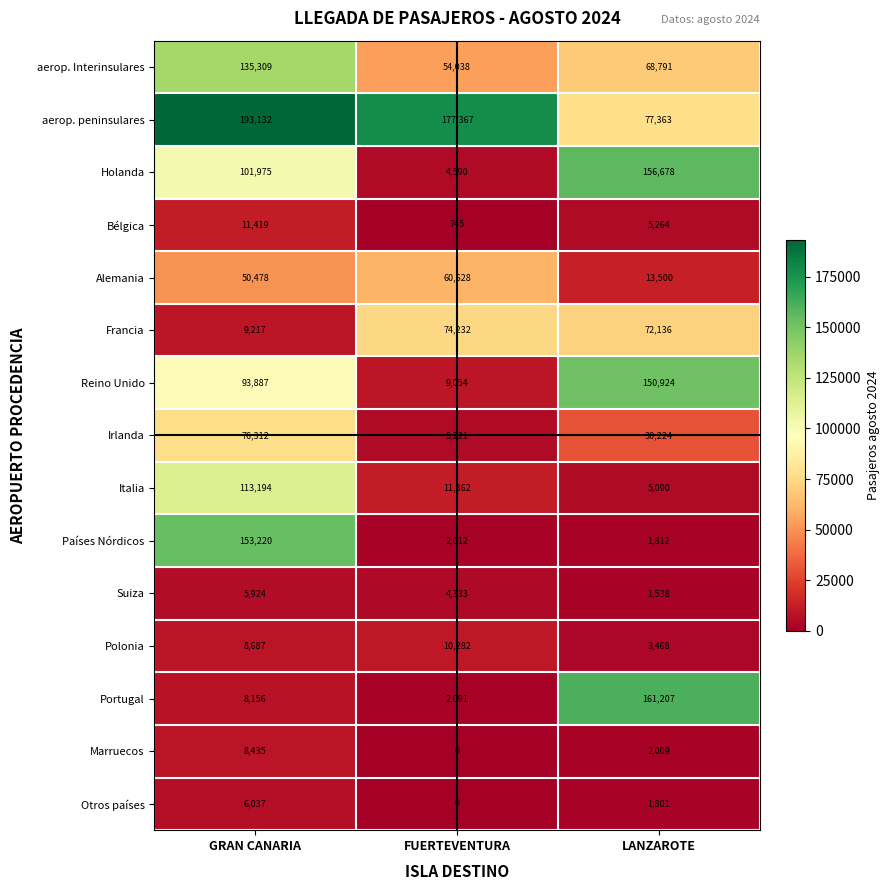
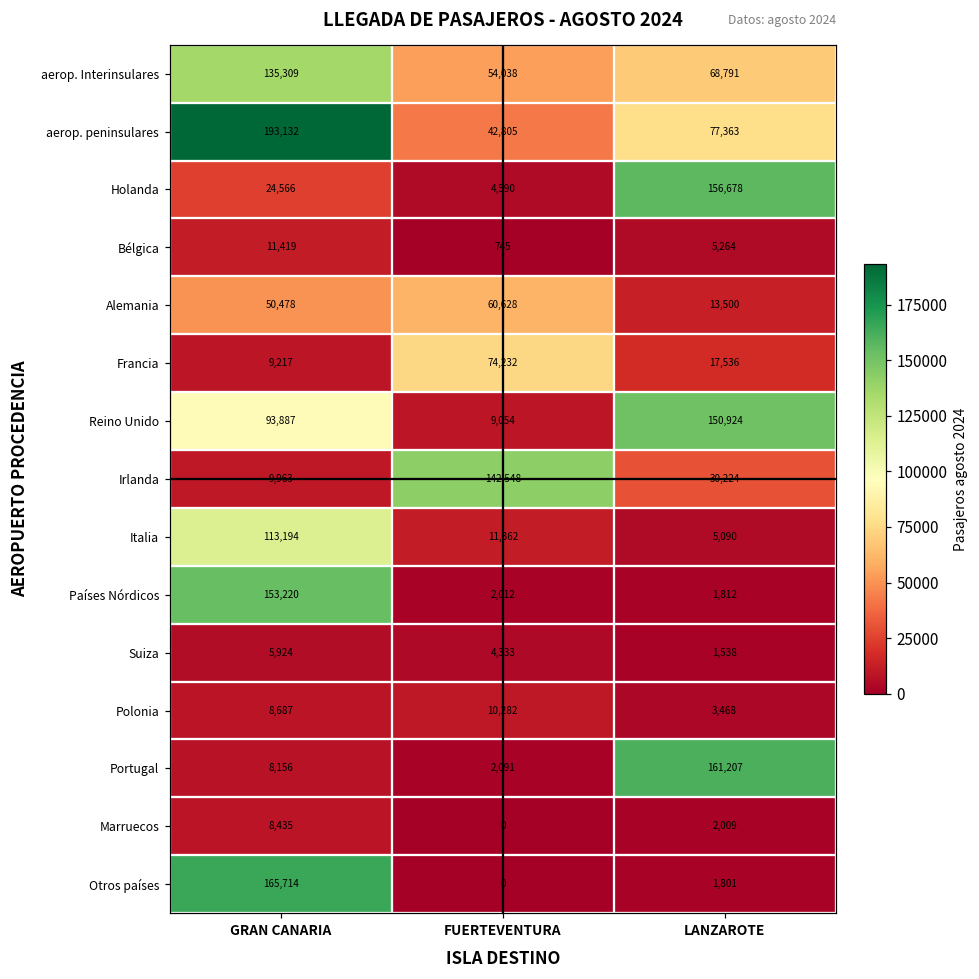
  {
    "aerop. Interinsulares": {
      "GRAN CANARIA": "135,309",
      "FUERTEVENTURA": "54,038",
      "LANZAROTE": "68,791"
    },
    "aerop. peninsulares": {
      "GRAN CANARIA": "193,132",
-     "FUERTEVENTURA": "177,367",
+     "FUERTEVENTURA": "42,805",
      "LANZAROTE": "77,363"
    },
    "Holanda": {
-     "GRAN CANARIA": "101,975",
+     "GRAN CANARIA": "24,566",
      "FUERTEVENTURA": "4,590",
      "LANZAROTE": "156,678"
    },
    "Bélgica": {
      "GRAN CANARIA": "11,419",
      "FUERTEVENTURA": "745",
      "LANZAROTE": "5,264"
    },
    "Alemania": {
      "GRAN CANARIA": "50,478",
      "FUERTEVENTURA": "60,628",
      "LANZAROTE": "13,500"
    },
    "Francia": {
      "GRAN CANARIA": "9,217",
      "FUERTEVENTURA": "74,232",
-     "LANZAROTE": "72,136"
+     "LANZAROTE": "17,536"
    },
    "Reino Unido": {
      "GRAN CANARIA": "93,887",
      "FUERTEVENTURA": "9,054",
      "LANZAROTE": "150,924"
    },
    "Irlanda": {
-     "GRAN CANARIA": "76,312",
-     "FUERTEVENTURA": "5,221",
+     "GRAN CANARIA": "9,963",
+     "FUERTEVENTURA": "142,548",
      "LANZAROTE": "30,224"
    },
    "Italia": {
      "GRAN CANARIA": "113,194",
      "FUERTEVENTURA": "11,362",
      "LANZAROTE": "5,090"
    },
    "Países Nórdicos": {
      "GRAN CANARIA": "153,220",
      "FUERTEVENTURA": "2,012",
      "LANZAROTE": "1,812"
    },
    "Suiza": {
      "GRAN CANARIA": "5,924",
      "FUERTEVENTURA": "4,333",
      "LANZAROTE": "1,538"
    },
    "Polonia": {
      "GRAN CANARIA": "8,687",
      "FUERTEVENTURA": "10,282",
      "LANZAROTE": "3,468"
    },
    "Portugal": {
      "GRAN CANARIA": "8,156",
      "FUERTEVENTURA": "2,091",
      "LANZAROTE": "161,207"
    },
    "Marruecos": {
      "GRAN CANARIA": "8,435",
      "FUERTEVENTURA": "0",
      "LANZAROTE": "2,009"
    },
    "Otros países": {
-     "GRAN CANARIA": "6,037",
+     "GRAN CANARIA": "165,714",
      "FUERTEVENTURA": "0",
      "LANZAROTE": "1,801"
    }
  }
